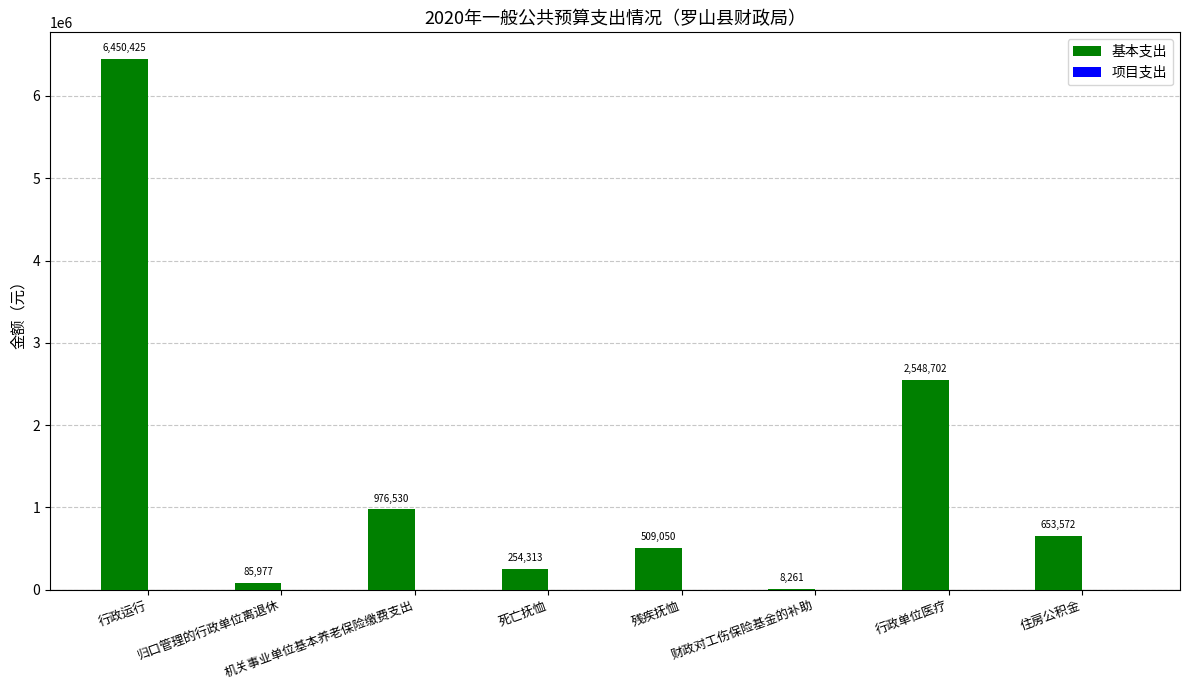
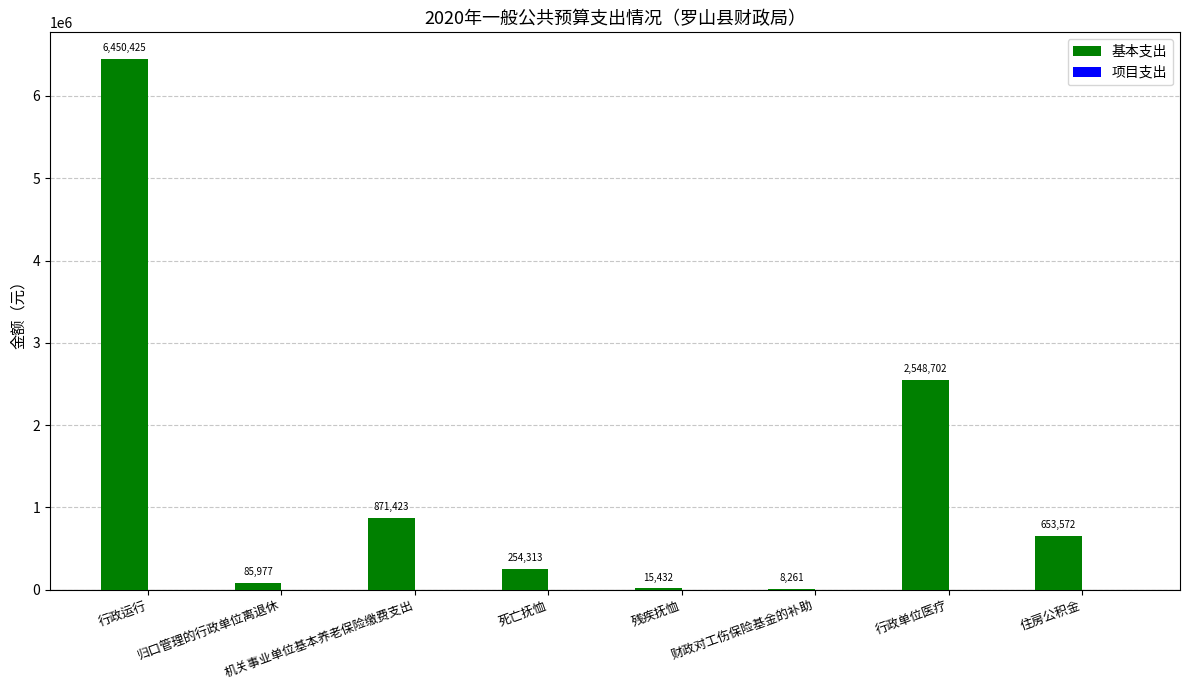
  {
    "基本支出": {
      "行政运行": "6,450,425",
      "归口管理的行政单位离退休": "85,977",
-     "机关事业单位基本养老保险缴费支出": "976,530",
+     "机关事业单位基本养老保险缴费支出": "871,423",
      "死亡抚恤": "254,313",
-     "残疾抚恤": "509,050",
+     "残疾抚恤": "15,432",
      "财政对工伤保险基金的补助": "8,261",
      "行政单位医疗": "2,548,702",
      "住房公积金": "653,572"
    },
    "项目支出": {
      "行政运行": "0",
      "归口管理的行政单位离退休": "0",
      "机关事业单位基本养老保险缴费支出": "0",
      "死亡抚恤": "0",
      "残疾抚恤": "0",
      "财政对工伤保险基金的补助": "0",
      "行政单位医疗": "0",
      "住房公积金": "0"
    }
  }
